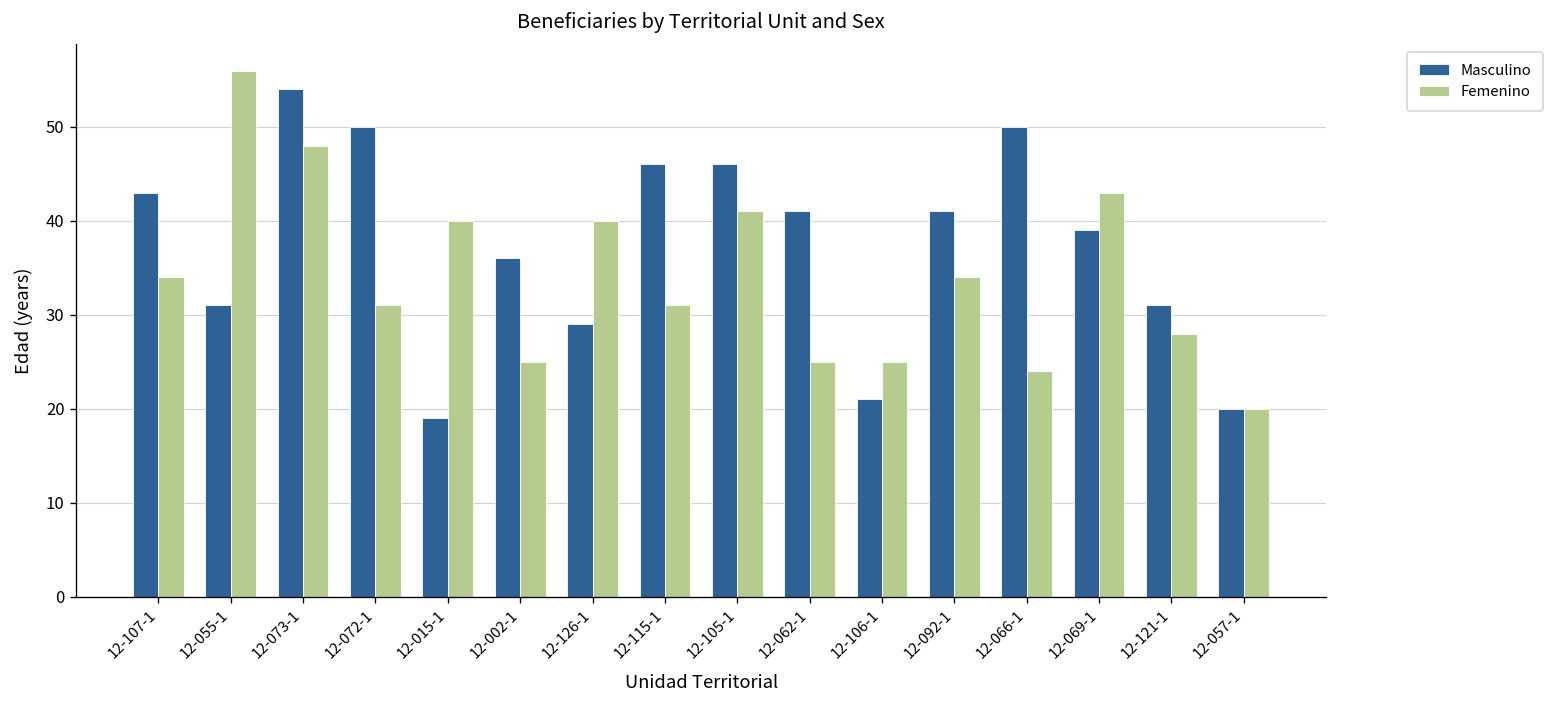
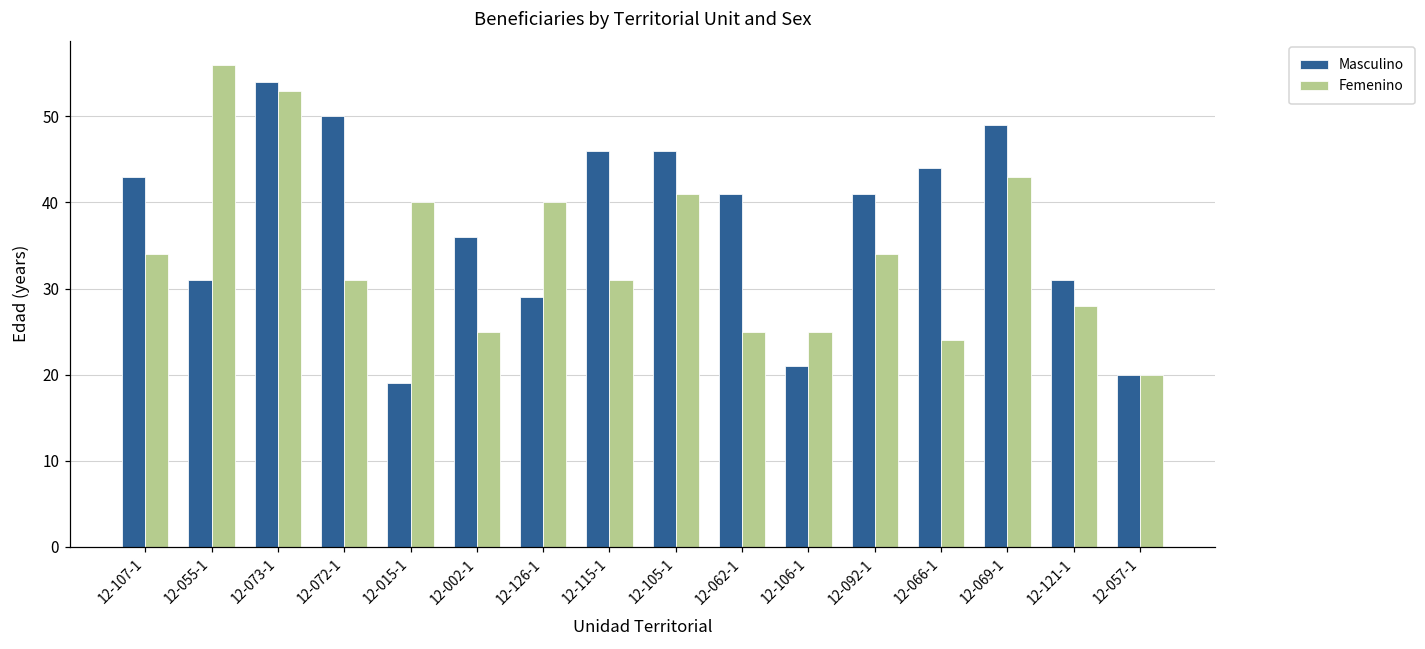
  {
    "Masculino": {
      "12-107-1": 43,
      "12-055-1": 31,
      "12-073-1": 54,
      "12-072-1": 50,
      "12-015-1": 19,
      "12-002-1": 36,
      "12-126-1": 29,
      "12-115-1": 46,
      "12-105-1": 46,
      "12-062-1": 41,
      "12-106-1": 21,
      "12-092-1": 41,
-     "12-066-1": 50,
-     "12-069-1": 39,
+     "12-066-1": 44,
+     "12-069-1": 49,
      "12-121-1": 31,
      "12-057-1": 20
    },
    "Femenino": {
      "12-107-1": 34,
      "12-055-1": 56,
-     "12-073-1": 48,
+     "12-073-1": 53,
      "12-072-1": 31,
      "12-015-1": 40,
      "12-002-1": 25,
      "12-126-1": 40,
      "12-115-1": 31,
      "12-105-1": 41,
      "12-062-1": 25,
      "12-106-1": 25,
      "12-092-1": 34,
      "12-066-1": 24,
      "12-069-1": 43,
      "12-121-1": 28,
      "12-057-1": 20
    }
  }
